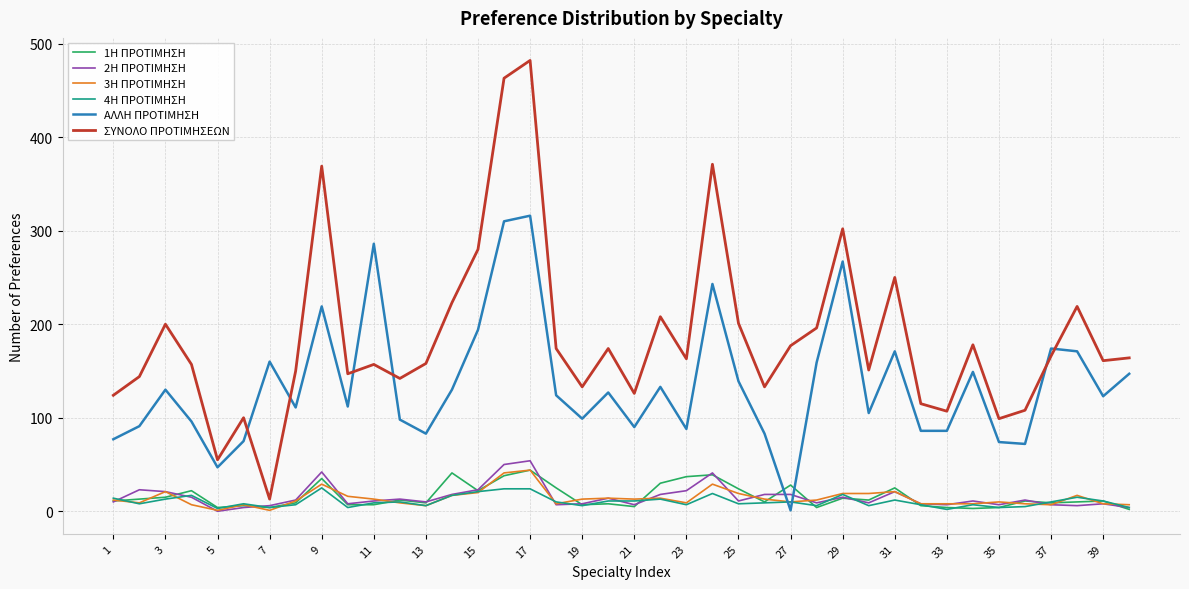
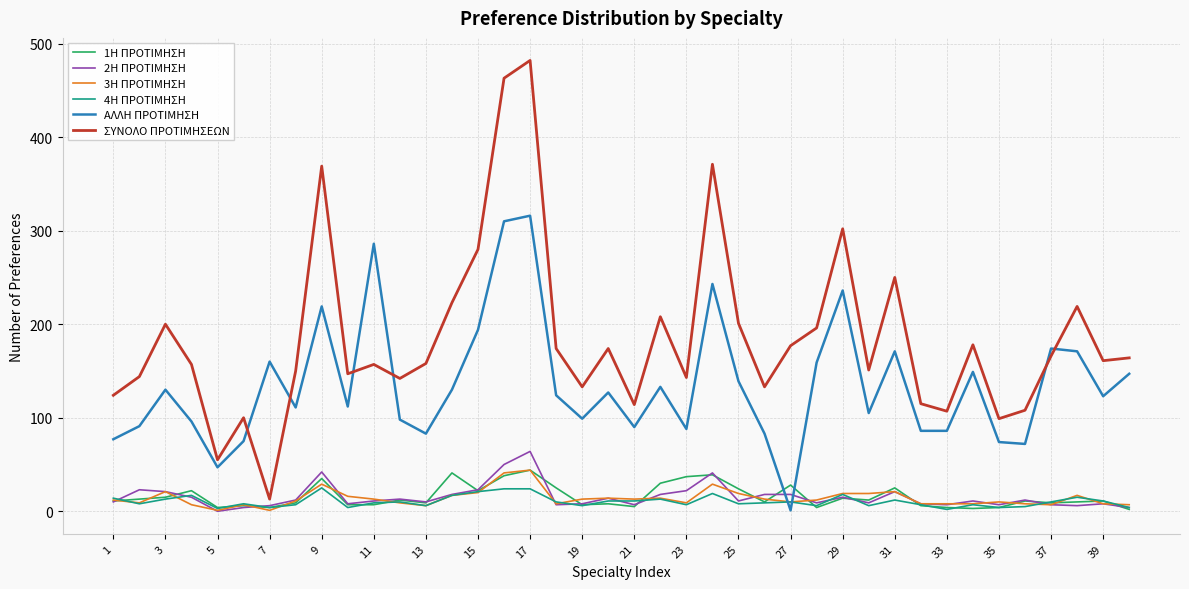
  {
    "2H ΠΡΟΤΙΜΗΣΗ": {
      "9": 40,
-     "17": 50,
+     "17": 60,
      "23": 20,
      "25": 10,
      "27": 20,
      "35": 10
    },
    "3H ΠΡΟΤΙΜΗΣΗ": {
      "7": 0,
      "9": 30,
      "19": 10,
      "25": 20,
      "35": 10
    },
    "ΑΛΛΗ ΠΡΟΤΙΜΗΣΗ": {
      "1": 80,
      "3": 130,
      "5": 50,
      "7": 160,
      "9": 220,
      "11": 290,
      "13": 80,
      "15": 190,
      "17": 320,
      "19": 100,
      "21": 90,
      "23": 90,
      "25": 140,
      "27": 0,
-     "29": 270,
+     "29": 240,
      "31": 170,
      "33": 90,
      "35": 70,
      "37": 170,
      "39": 120
    },
    "ΣΥΝΟΛΟ ΠΡΟΤΙΜΗΣΕΩΝ": {
      "1": 120,
      "3": 200,
      "5": 60,
      "7": 10,
      "9": 370,
      "11": 160,
      "13": 160,
      "15": 280,
      "17": 480,
      "19": 130,
-     "21": 130,
-     "23": 160,
+     "21": 110,
+     "23": 140,
      "25": 200,
      "27": 180,
      "29": 300,
      "31": 250,
      "33": 110,
      "35": 100,
      "37": 170,
      "39": 160
    }
  }
